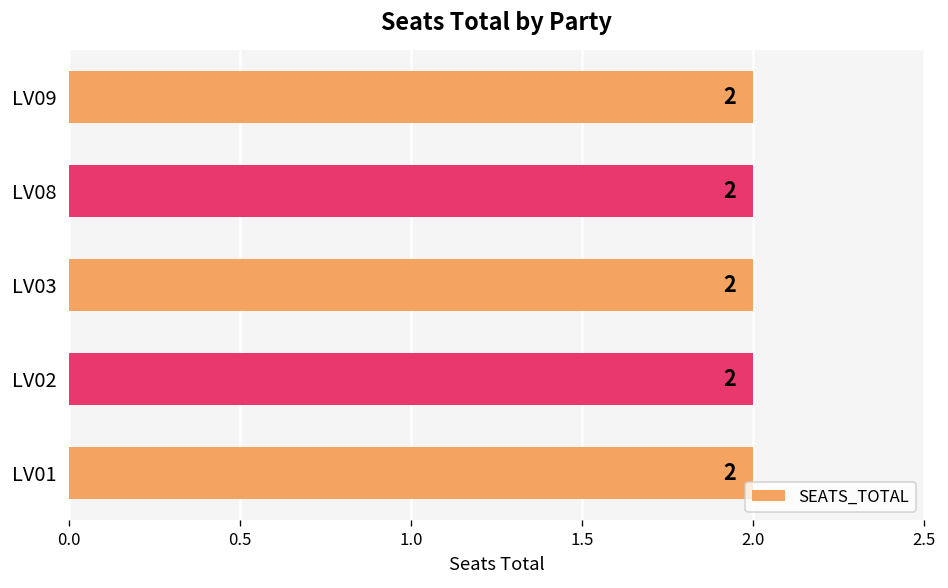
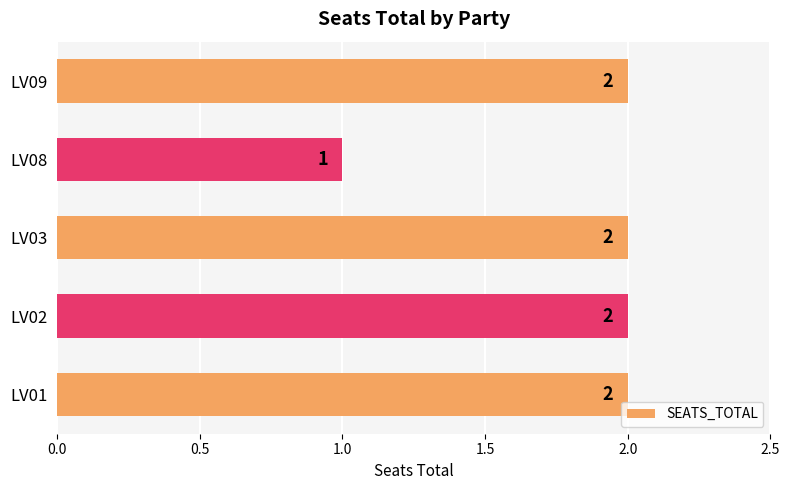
  {
    "LV09": 2,
-   "LV08": 2,
+   "LV08": 1,
    "LV03": 2,
    "LV02": 2,
    "LV01": 2
  }
